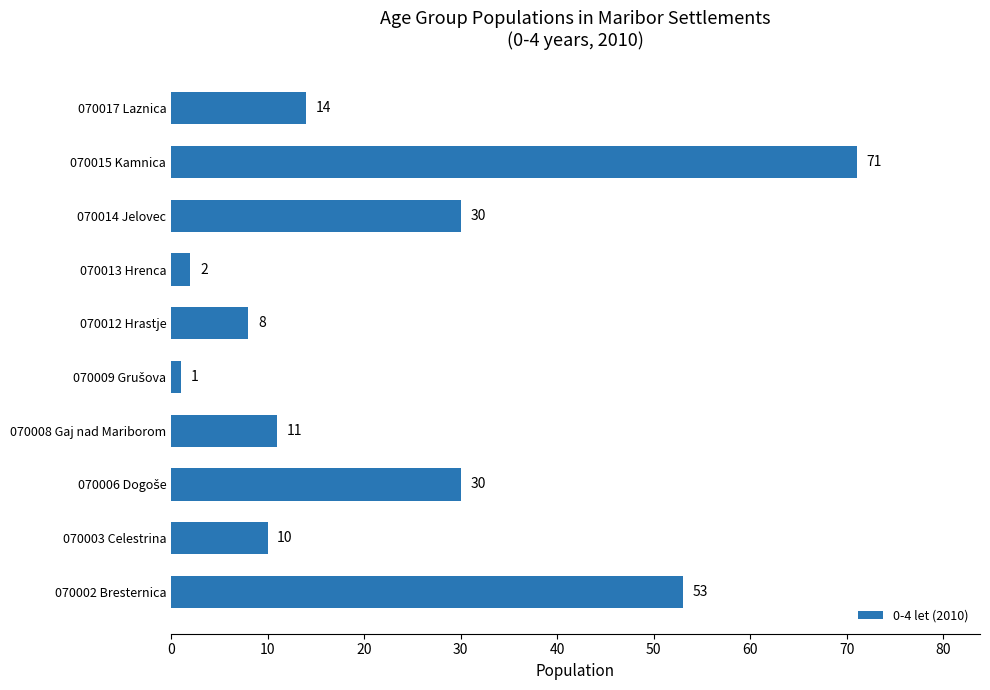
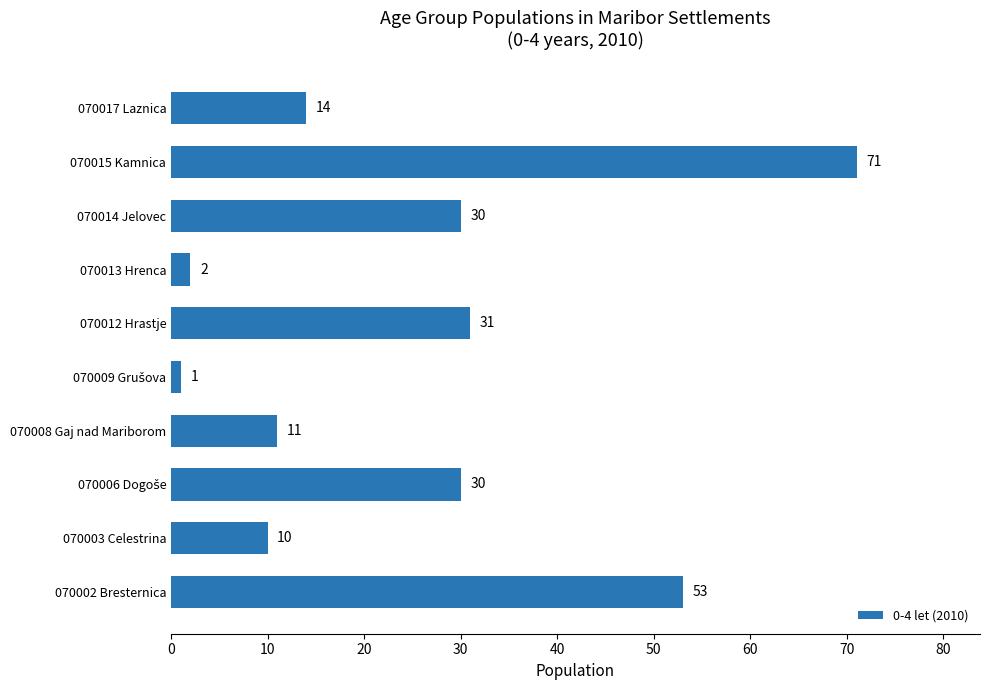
  {
    "070017 Laznica": 14,
    "070015 Kamnica": 71,
    "070014 Jelovec": 30,
    "070013 Hrenca": 2,
-   "070012 Hrastje": 8,
+   "070012 Hrastje": 31,
    "070009 Grušova": 1,
    "070008 Gaj nad Mariborom": 11,
    "070006 Dogoše": 30,
    "070003 Celestrina": 10,
    "070002 Bresternica": 53
  }
